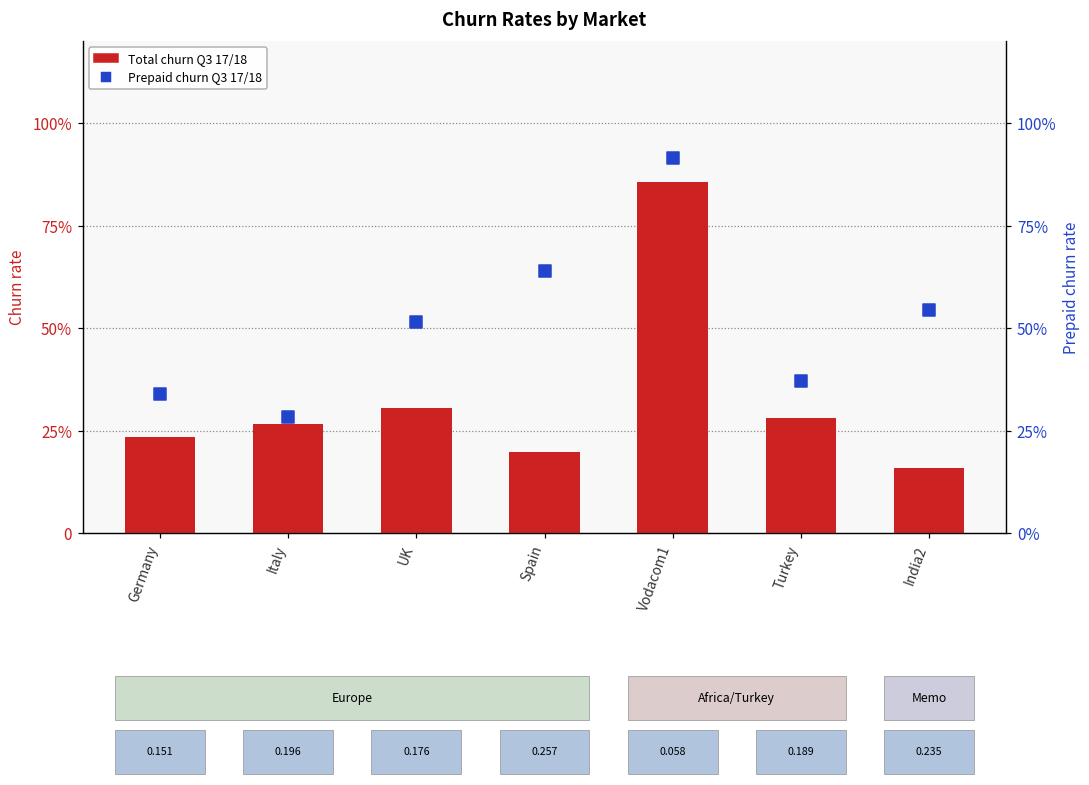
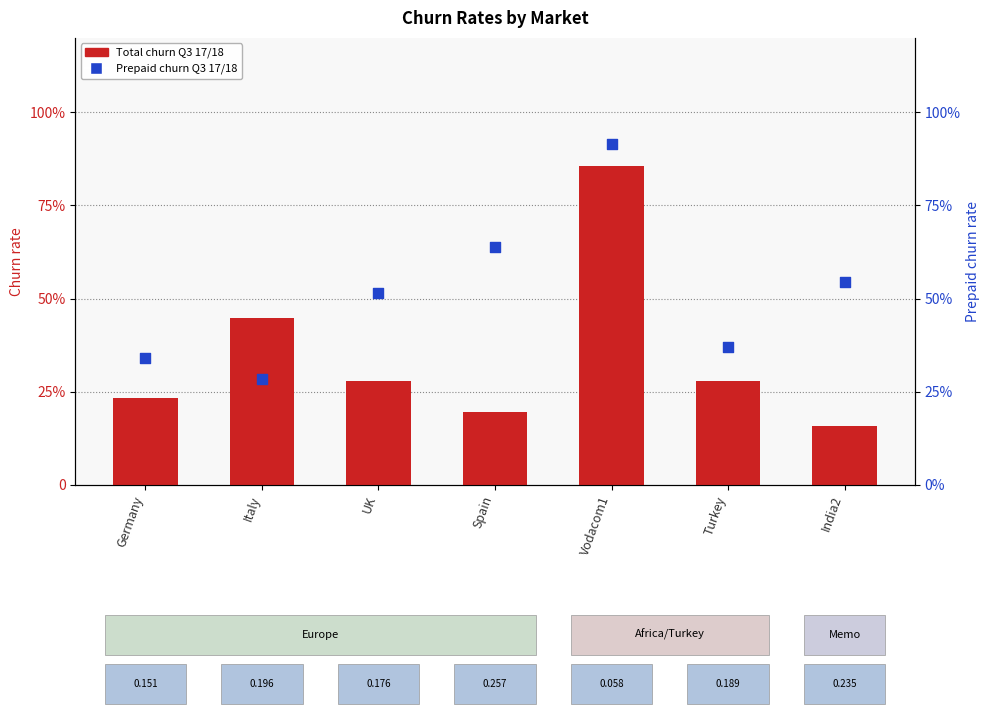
  {
    "Total churn Q3 17/18": {
      "Germany": "23%",
-     "Italy": "27%",
-     "UK": "30%",
+     "Italy": "45%",
+     "UK": "28%",
      "Spain": "20%",
      "Vodacom1": "86%",
      "Turkey": "28%",
      "India2": "16%"
    }
  }
